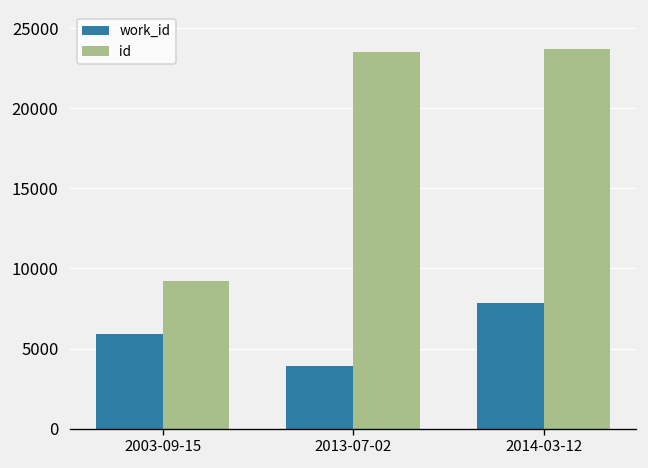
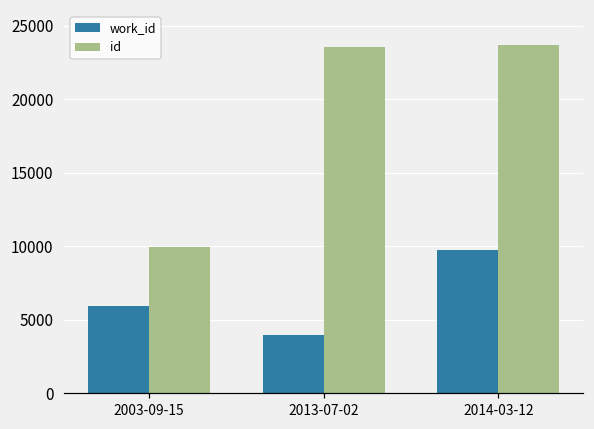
  {
    "work_id": {
      "2003-09-15": 5900,
      "2013-07-02": 3900,
-     "2014-03-12": 7800
+     "2014-03-12": 9700
    },
    "id": {
-     "2003-09-15": 9200,
+     "2003-09-15": 10000,
      "2013-07-02": 23500,
      "2014-03-12": 23700
    }
  }
